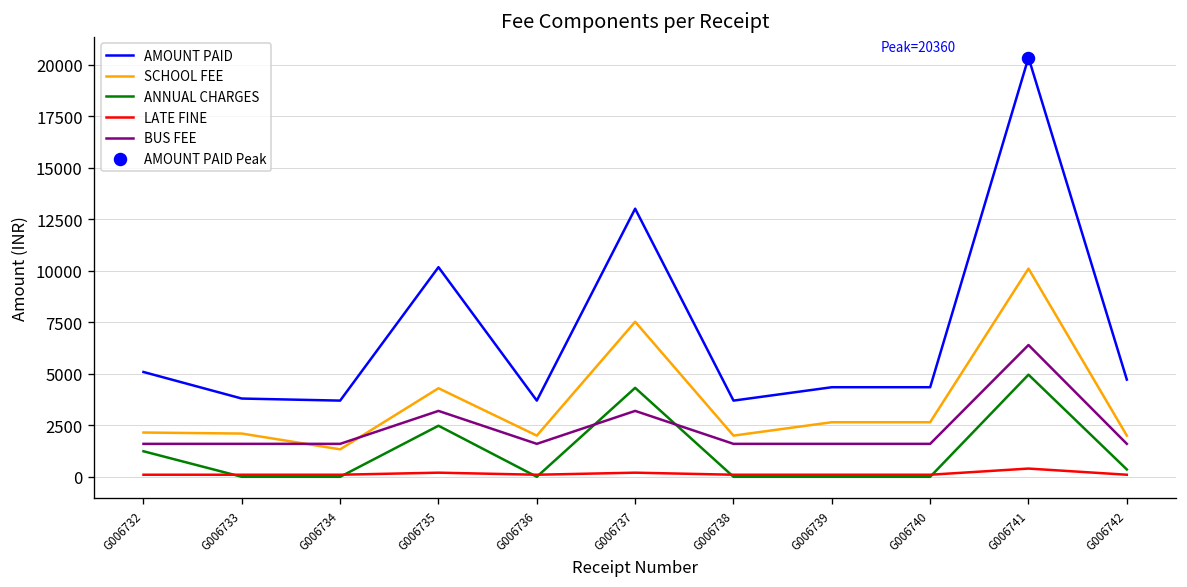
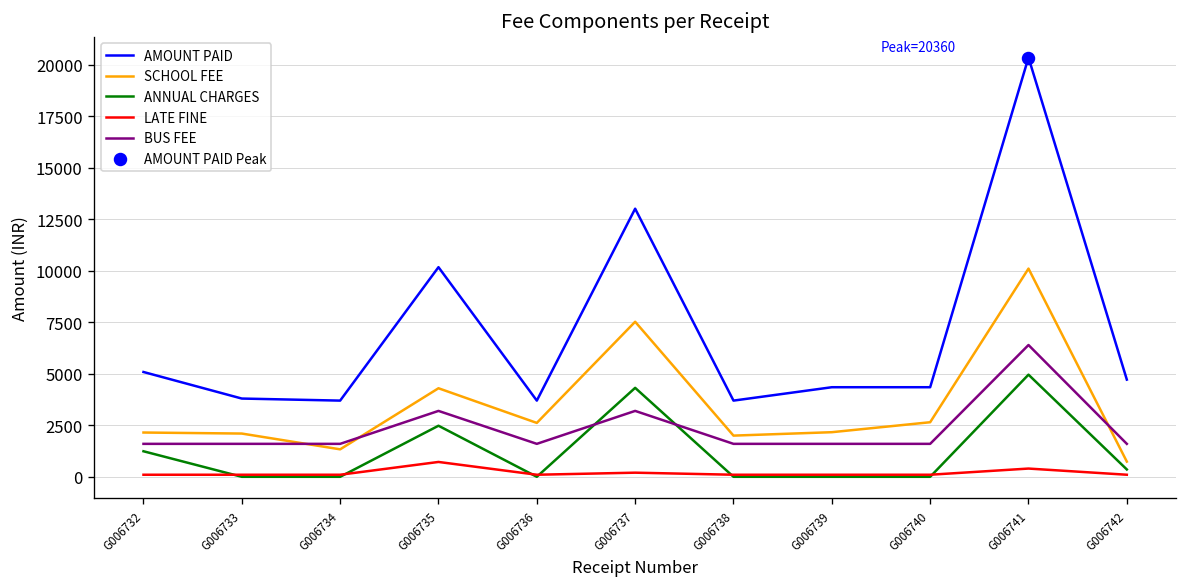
  {
    "SCHOOL FEE": {
      "G006732": 2200,
      "G006733": 2100,
      "G006734": 1300,
      "G006735": 4300,
-     "G006736": 2000,
+     "G006736": 2600,
      "G006737": 7500,
      "G006738": 2000,
-     "G006739": 2700,
+     "G006739": 2200,
      "G006740": 2700,
      "G006741": 10100,
-     "G006742": 2000
+     "G006742": 700
    },
    "ANNUAL CHARGES": {
      "G006732": 1200,
      "G006735": 2500,
      "G006737": 4300,
      "G006741": 5000,
      "G006742": 400
    },
    "LATE FINE": {
      "G006732": 100,
-     "G006735": 200,
+     "G006735": 700,
      "G006737": 200,
      "G006741": 400,
      "G006742": 100
    },
    "BUS FEE": {
      "G006732": 1600,
      "G006733": 1600,
      "G006734": 1600,
      "G006735": 3200,
      "G006736": 1600,
      "G006737": 3200,
      "G006738": 1600,
      "G006739": 1600,
      "G006740": 1600,
      "G006741": 6400,
      "G006742": 1600
    }
  }
